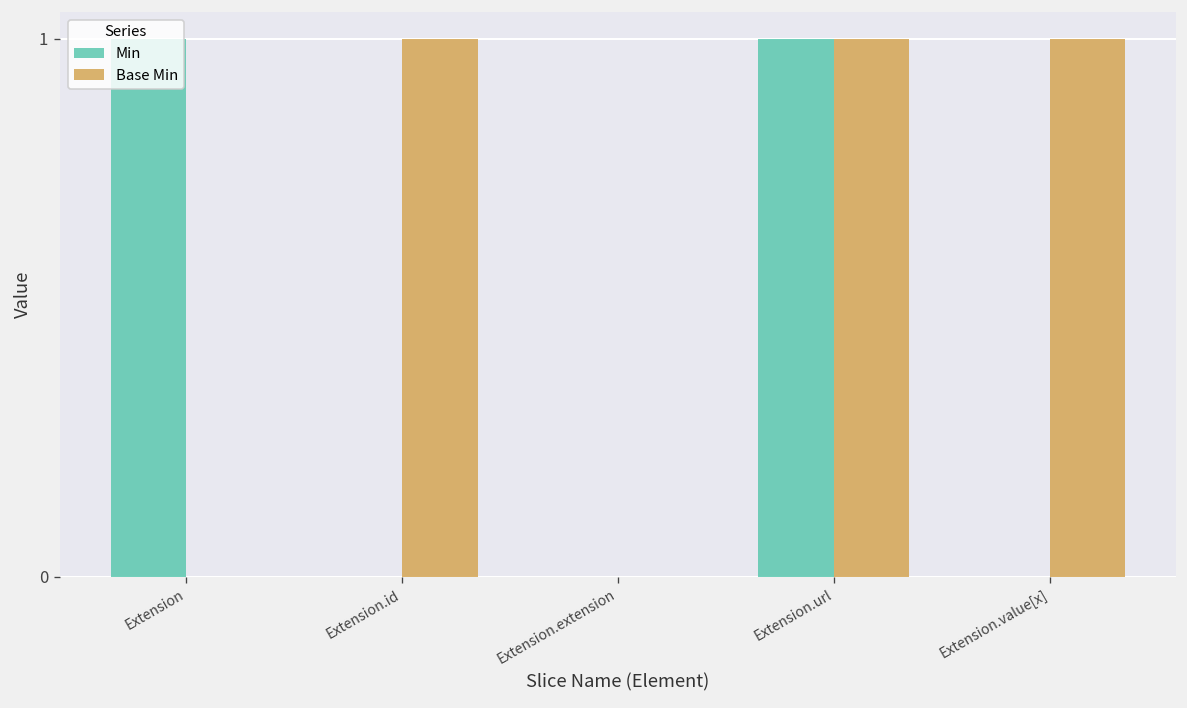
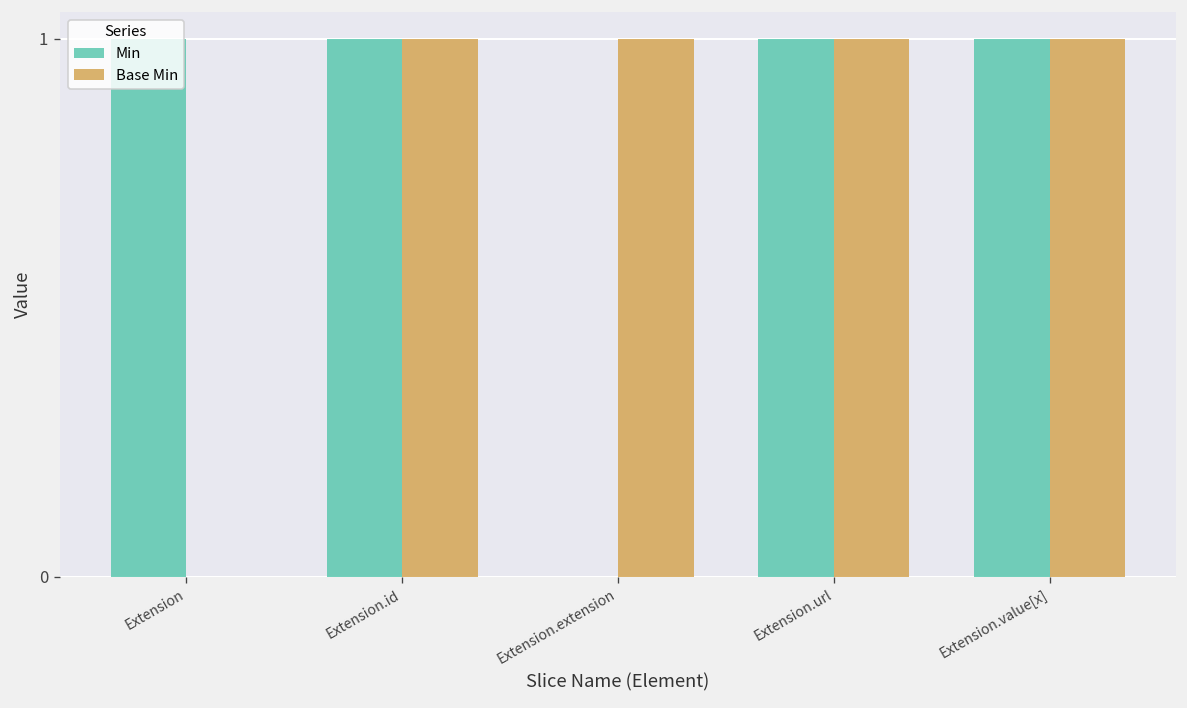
  {
    "Min": {
-     "Extension.id": 0,
+     "Extension.id": 1,
      "Extension.extension": 0,
      "Extension.url": 1,
-     "Extension.value[x]": 0
+     "Extension.value[x]": 1
    },
    "Base Min": {
      "Extension": 0,
      "Extension.id": 1,
-     "Extension.extension": 0,
+     "Extension.extension": 1,
      "Extension.url": 1,
      "Extension.value[x]": 1
    }
  }
